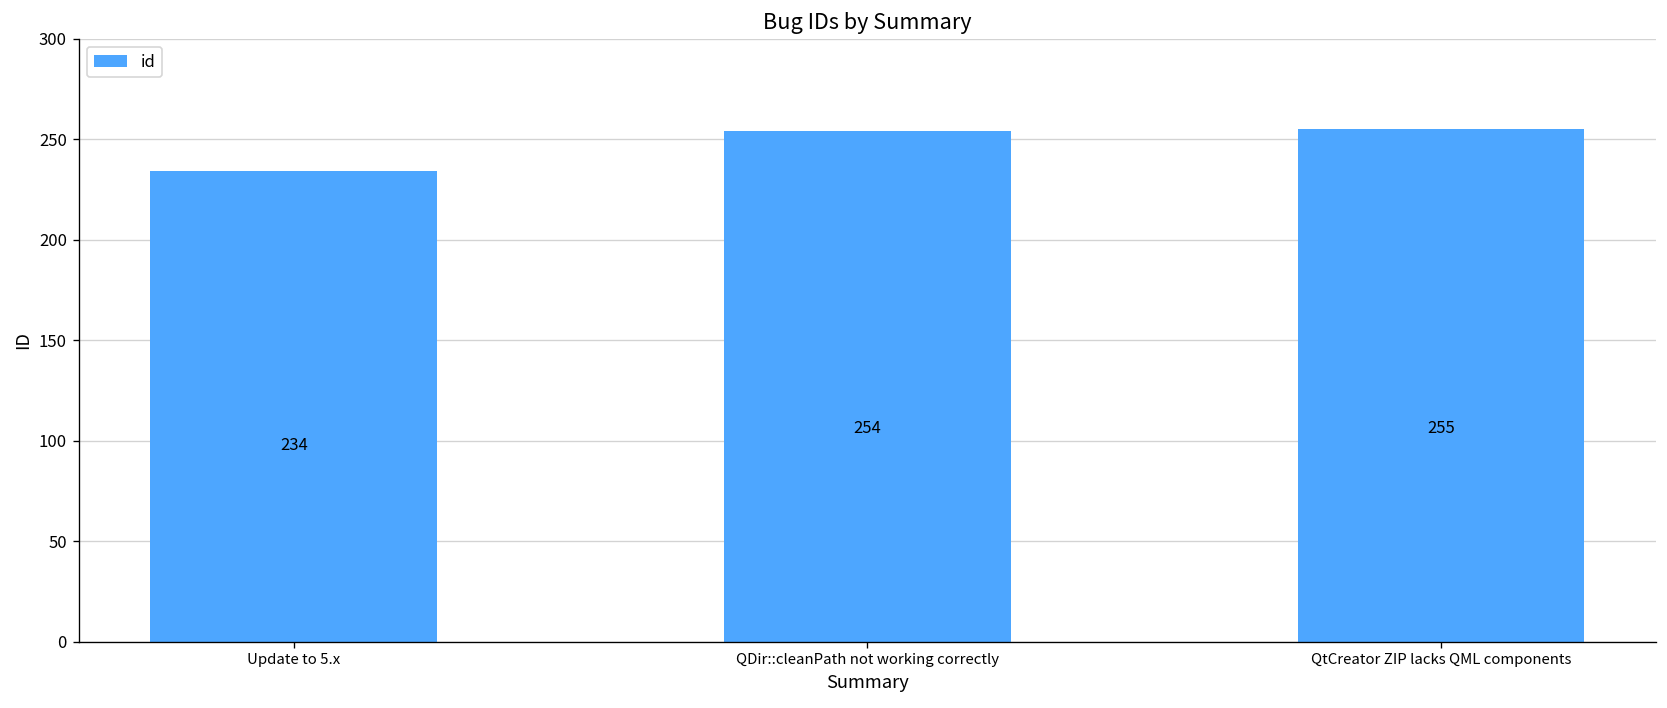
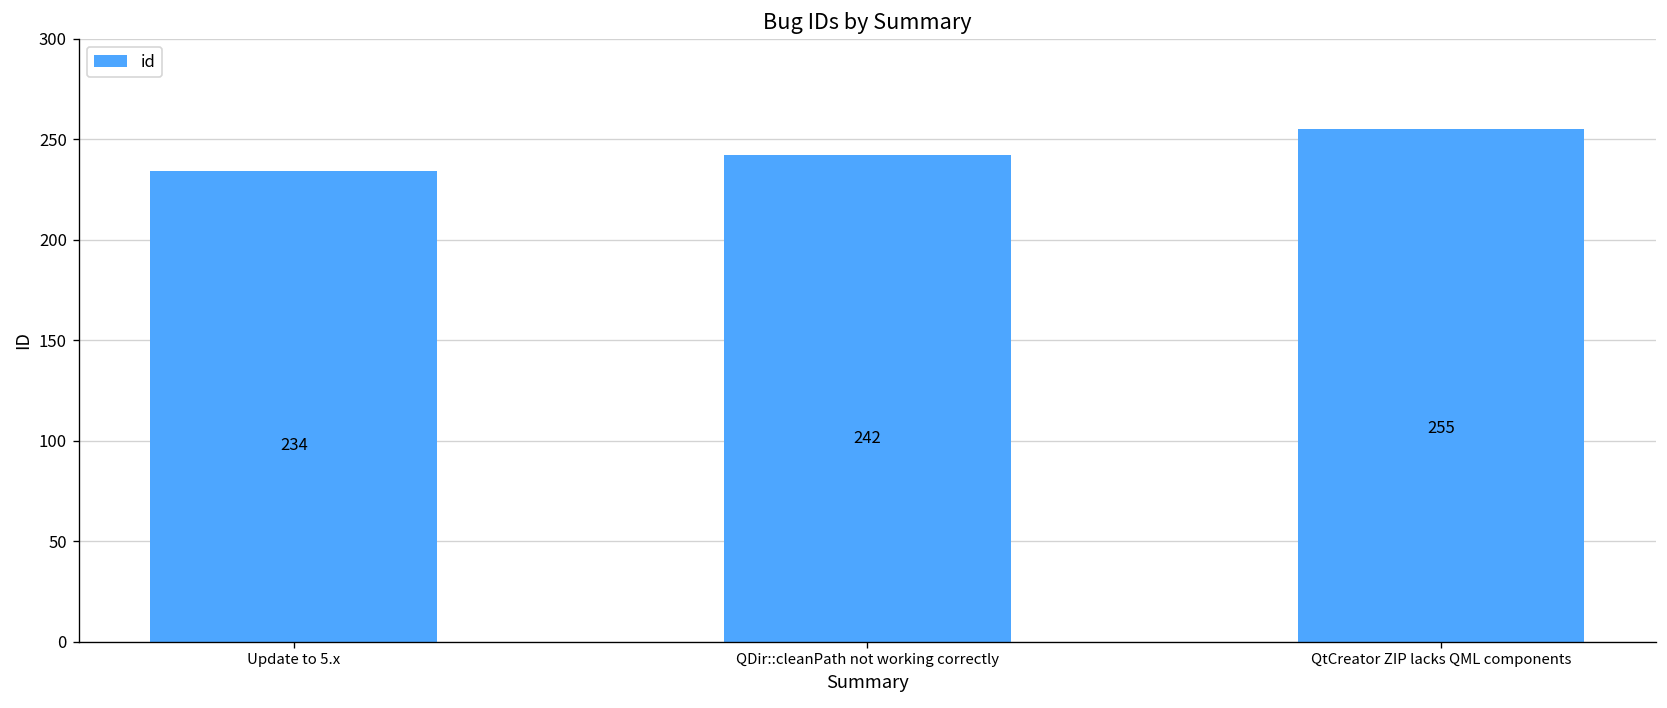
  {
    "Update to 5.x": 234,
-   "QDir::cleanPath not working correctly": 254,
+   "QDir::cleanPath not working correctly": 242,
    "QtCreator ZIP lacks QML components": 255
  }
